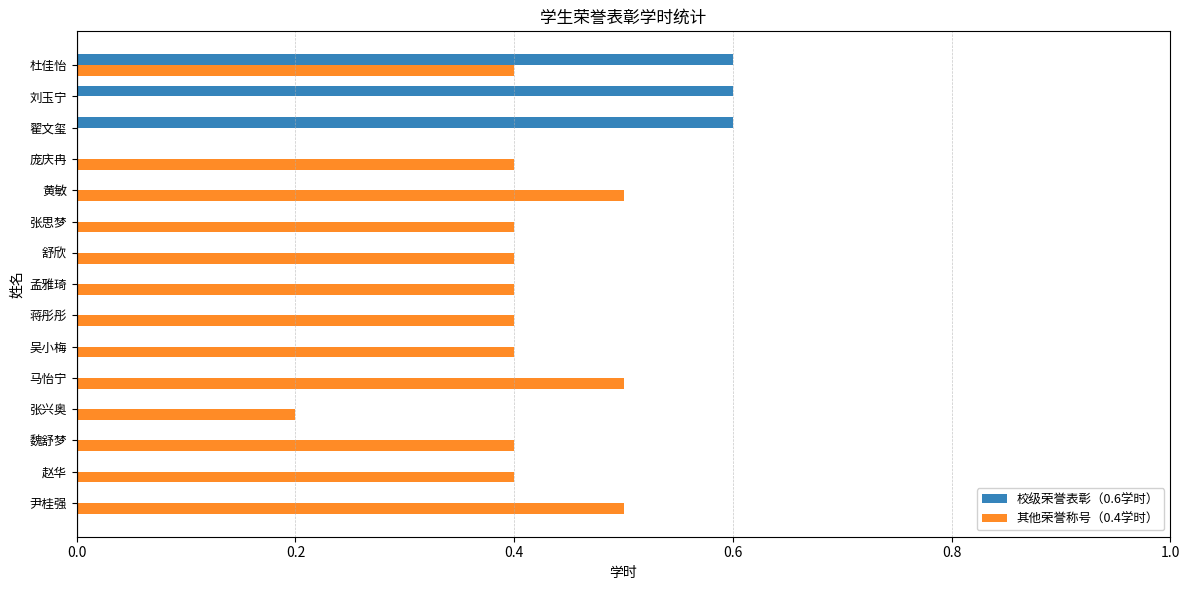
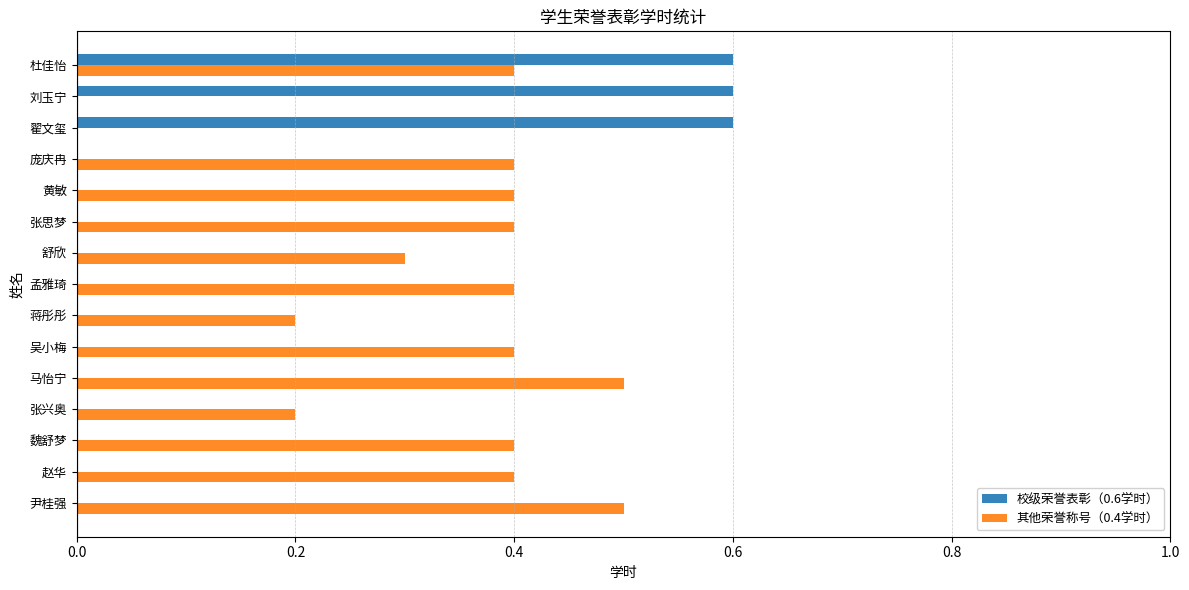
  {
    "校级荣誉表彰（0.6学时）": {
      "杜佳怡": 0.6,
      "刘玉宁": 0.6,
      "翟文玺": 0.6,
      "庞庆冉": 0.0,
      "黄敏": 0.0,
      "张思梦": 0.0,
      "舒欣": 0.0,
      "孟雅琦": 0.0,
      "蒋彤彤": 0.0,
      "吴小梅": 0.0,
      "马怡宁": 0.0,
      "张兴奥": 0.0,
      "魏舒梦": 0.0,
      "赵华": 0.0,
      "尹桂强": 0.0
    },
    "其他荣誉称号（0.4学时）": {
      "杜佳怡": 0.4,
      "刘玉宁": 0.0,
      "翟文玺": 0.0,
      "庞庆冉": 0.4,
-     "黄敏": 0.5,
+     "黄敏": 0.4,
      "张思梦": 0.4,
-     "舒欣": 0.4,
+     "舒欣": 0.3,
      "孟雅琦": 0.4,
-     "蒋彤彤": 0.4,
+     "蒋彤彤": 0.2,
      "吴小梅": 0.4,
      "马怡宁": 0.5,
      "张兴奥": 0.2,
      "魏舒梦": 0.4,
      "赵华": 0.4,
      "尹桂强": 0.5
    }
  }
